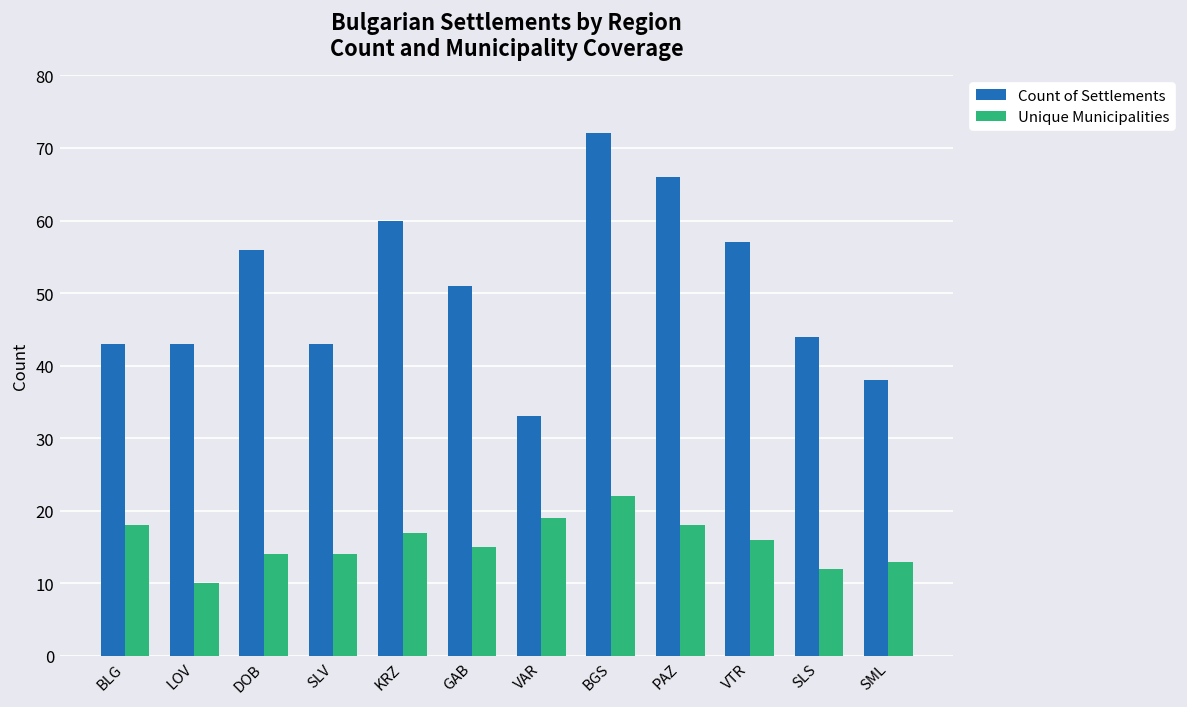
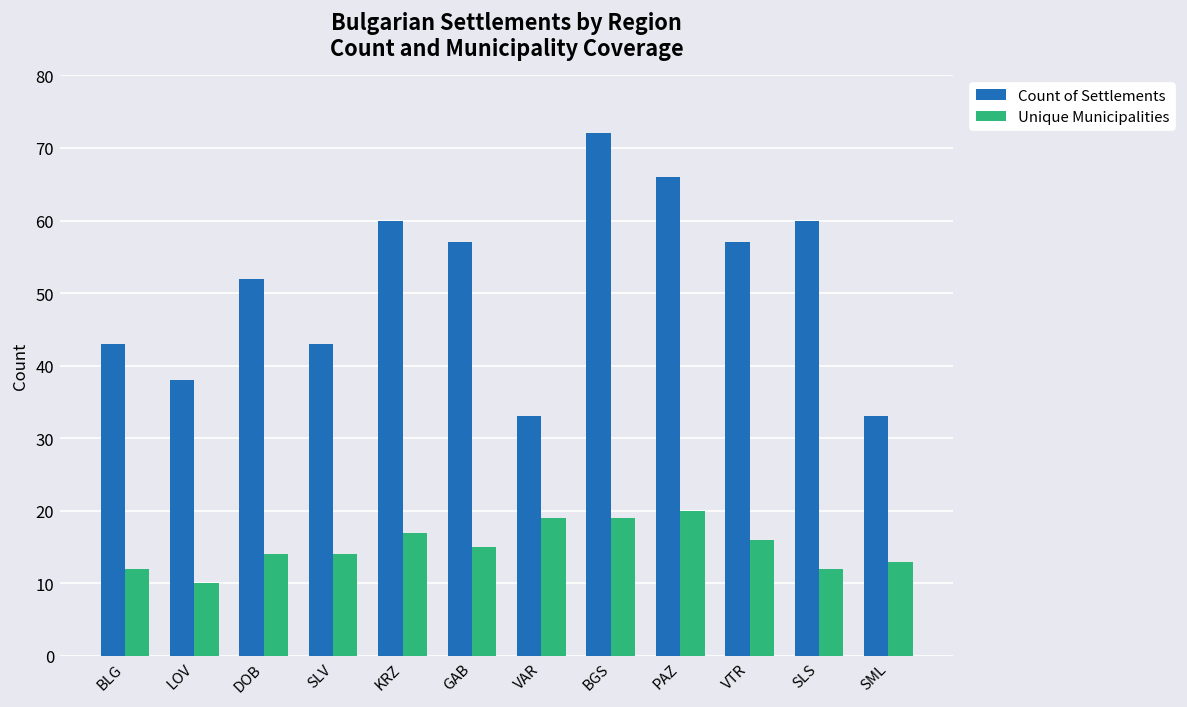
  {
    "Count of Settlements": {
      "BLG": 43,
-     "LOV": 43,
-     "DOB": 56,
+     "LOV": 38,
+     "DOB": 52,
      "SLV": 43,
      "KRZ": 60,
-     "GAB": 51,
+     "GAB": 57,
      "VAR": 33,
      "BGS": 72,
      "PAZ": 66,
      "VTR": 57,
-     "SLS": 44,
-     "SML": 38
+     "SLS": 60,
+     "SML": 33
    },
    "Unique Municipalities": {
-     "BLG": 18,
+     "BLG": 12,
      "LOV": 10,
      "DOB": 14,
      "SLV": 14,
      "KRZ": 17,
      "GAB": 15,
      "VAR": 19,
-     "BGS": 22,
-     "PAZ": 18,
+     "BGS": 19,
+     "PAZ": 20,
      "VTR": 16,
      "SLS": 12,
      "SML": 13
    }
  }
